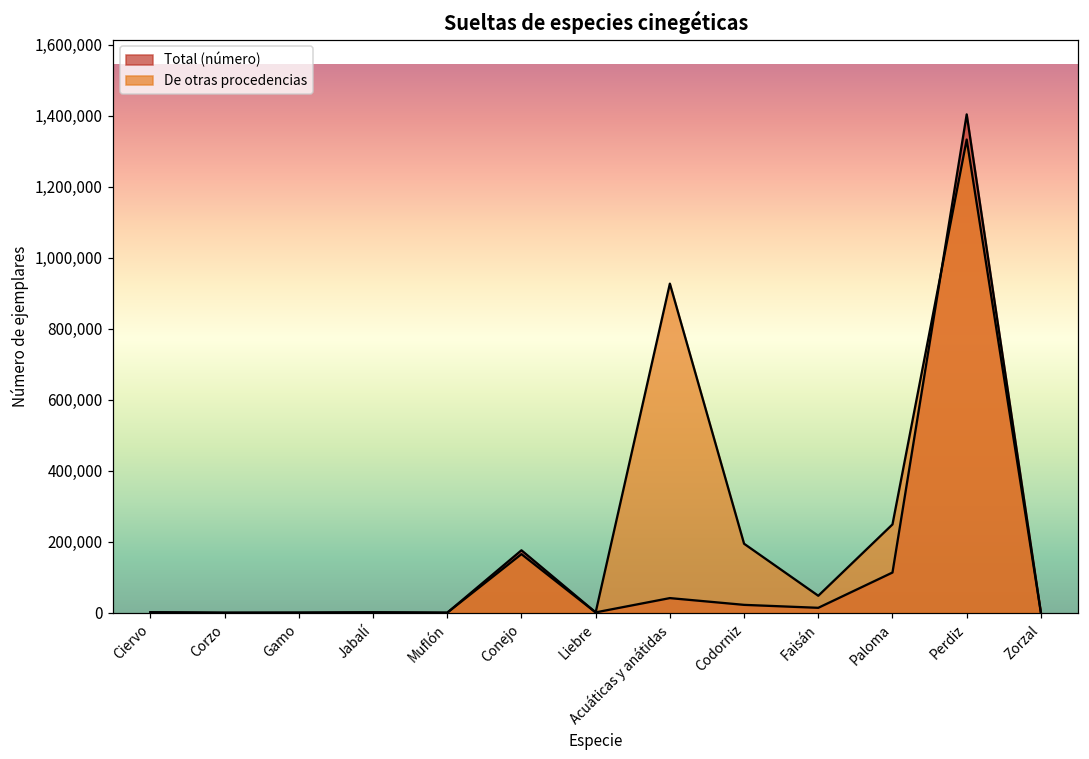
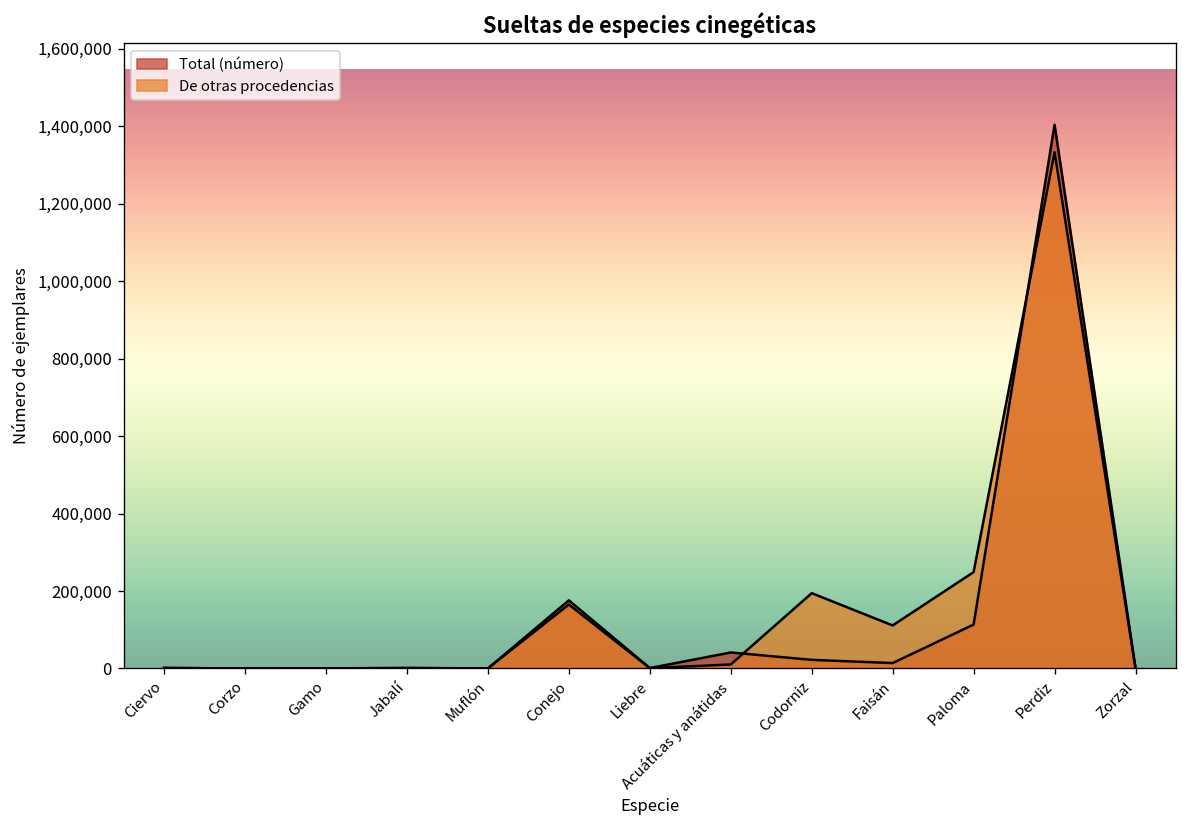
  {
    "Total (número)": {
      "Conejo": "180,000",
      "Acuáticas y anátidas": "40,000",
      "Codorniz": "20,000",
      "Faisán": "10,000",
      "Paloma": "110,000",
      "Perdiz": "1,400,000"
    },
    "De otras procedencias": {
      "Conejo": "170,000",
-     "Acuáticas y anátidas": "930,000",
+     "Acuáticas y anátidas": "10,000",
      "Codorniz": "190,000",
-     "Faisán": "50,000",
+     "Faisán": "110,000",
      "Paloma": "250,000",
      "Perdiz": "1,330,000"
    }
  }
